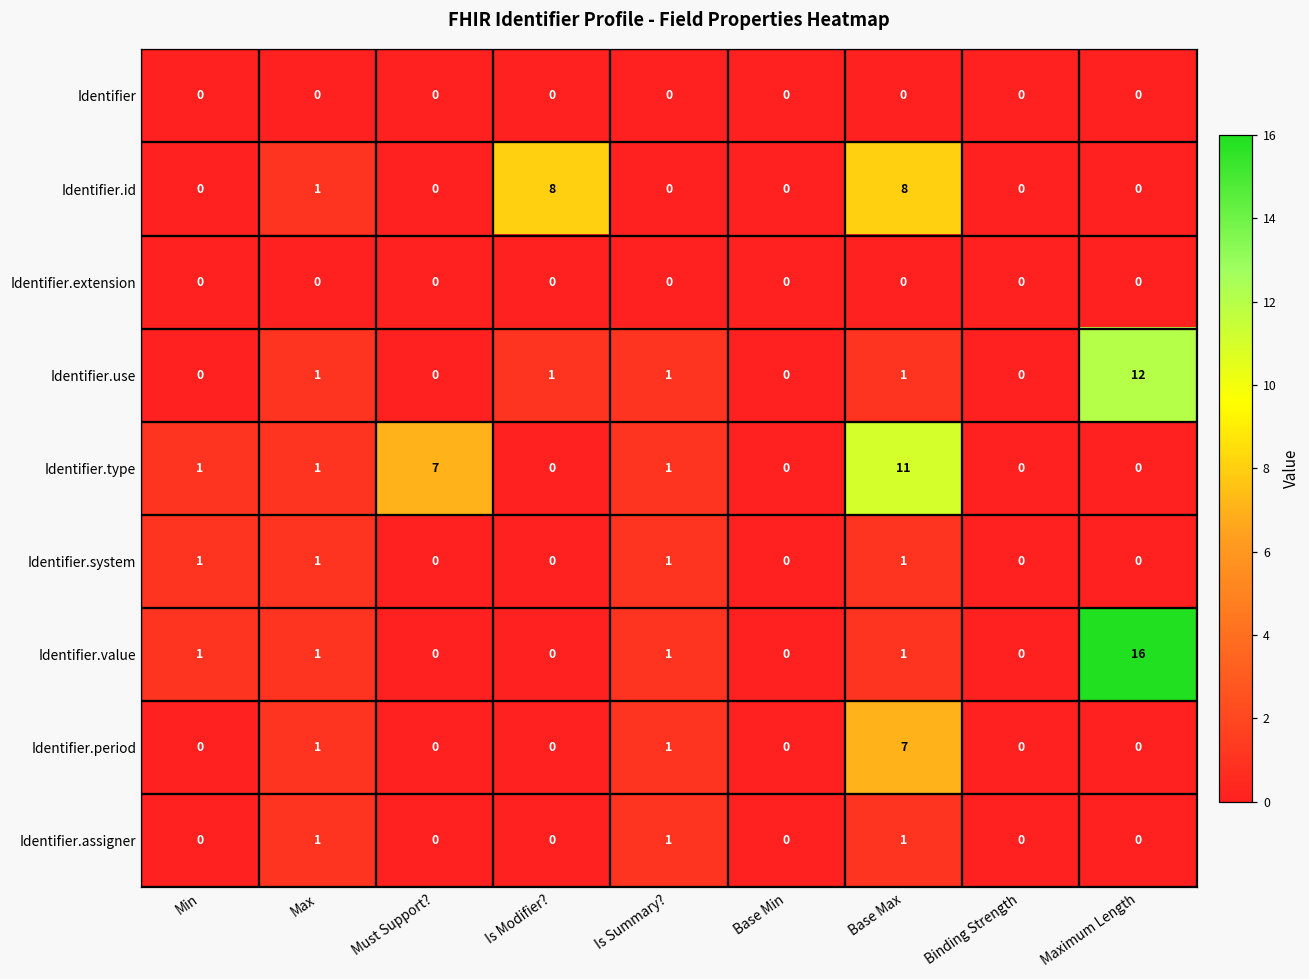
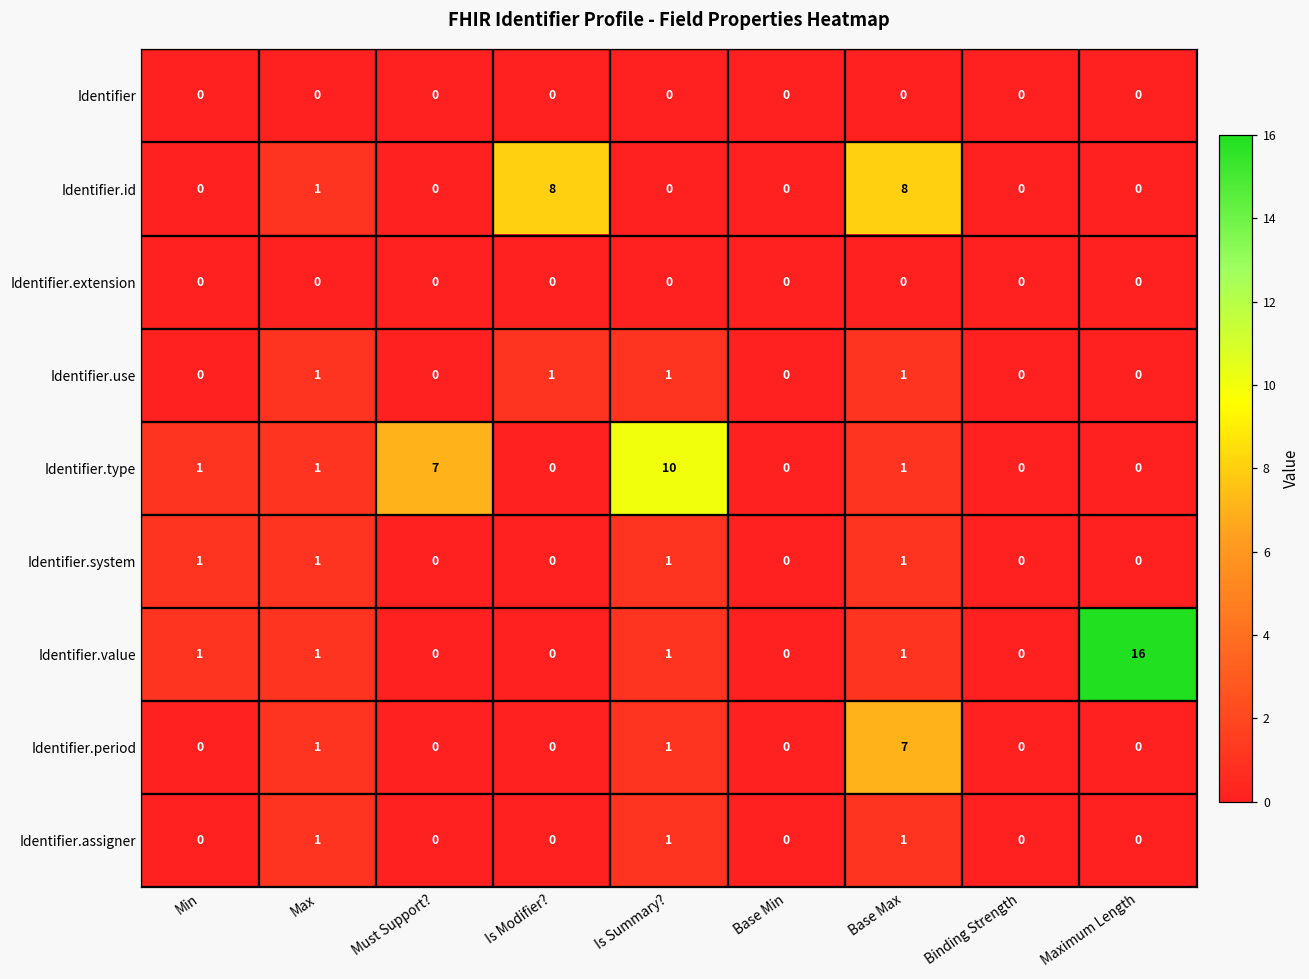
  {
    "Identifier": {
      "Min": 0,
      "Max": 0,
      "Must Support?": 0,
      "Is Modifier?": 0,
      "Is Summary?": 0,
      "Base Min": 0,
      "Base Max": 0,
      "Binding Strength": 0,
      "Maximum Length": 0
    },
    "Identifier.id": {
      "Min": 0,
      "Max": 1,
      "Must Support?": 0,
      "Is Modifier?": 8,
      "Is Summary?": 0,
      "Base Min": 0,
      "Base Max": 8,
      "Binding Strength": 0,
      "Maximum Length": 0
    },
    "Identifier.extension": {
      "Min": 0,
      "Max": 0,
      "Must Support?": 0,
      "Is Modifier?": 0,
      "Is Summary?": 0,
      "Base Min": 0,
      "Base Max": 0,
      "Binding Strength": 0,
      "Maximum Length": 0
    },
    "Identifier.use": {
      "Min": 0,
      "Max": 1,
      "Must Support?": 0,
      "Is Modifier?": 1,
      "Is Summary?": 1,
      "Base Min": 0,
      "Base Max": 1,
      "Binding Strength": 0,
-     "Maximum Length": 12
+     "Maximum Length": 0
    },
    "Identifier.type": {
      "Min": 1,
      "Max": 1,
      "Must Support?": 7,
      "Is Modifier?": 0,
-     "Is Summary?": 1,
+     "Is Summary?": 10,
      "Base Min": 0,
-     "Base Max": 11,
+     "Base Max": 1,
      "Binding Strength": 0,
      "Maximum Length": 0
    },
    "Identifier.system": {
      "Min": 1,
      "Max": 1,
      "Must Support?": 0,
      "Is Modifier?": 0,
      "Is Summary?": 1,
      "Base Min": 0,
      "Base Max": 1,
      "Binding Strength": 0,
      "Maximum Length": 0
    },
    "Identifier.value": {
      "Min": 1,
      "Max": 1,
      "Must Support?": 0,
      "Is Modifier?": 0,
      "Is Summary?": 1,
      "Base Min": 0,
      "Base Max": 1,
      "Binding Strength": 0,
      "Maximum Length": 16
    },
    "Identifier.period": {
      "Min": 0,
      "Max": 1,
      "Must Support?": 0,
      "Is Modifier?": 0,
      "Is Summary?": 1,
      "Base Min": 0,
      "Base Max": 7,
      "Binding Strength": 0,
      "Maximum Length": 0
    },
    "Identifier.assigner": {
      "Min": 0,
      "Max": 1,
      "Must Support?": 0,
      "Is Modifier?": 0,
      "Is Summary?": 1,
      "Base Min": 0,
      "Base Max": 1,
      "Binding Strength": 0,
      "Maximum Length": 0
    }
  }
